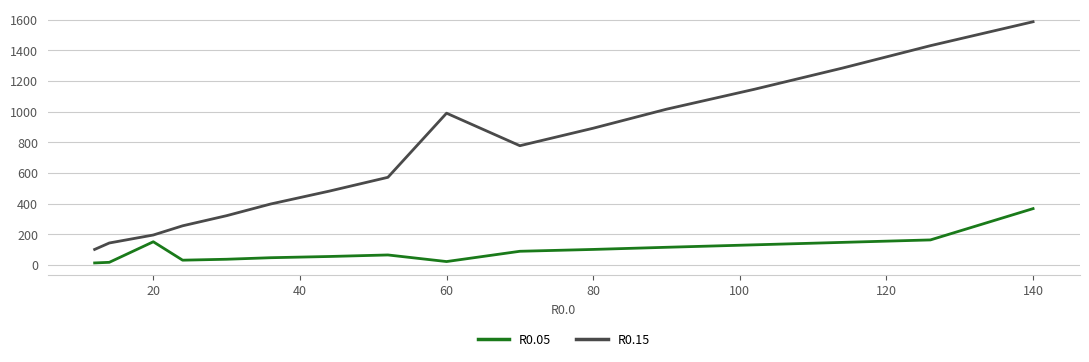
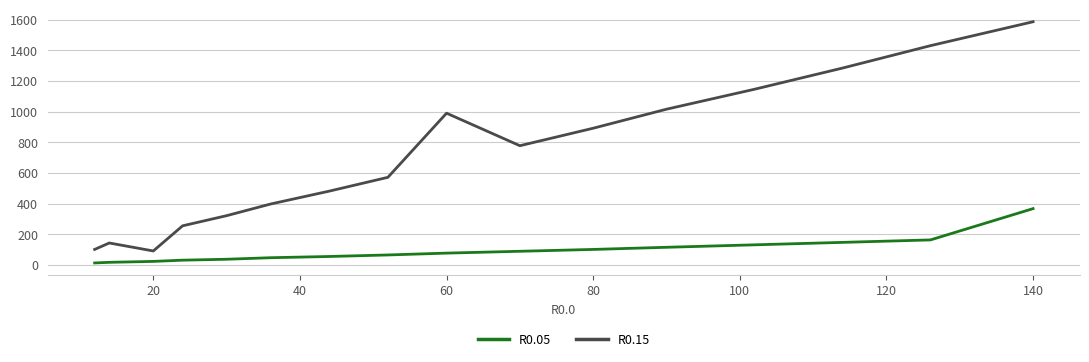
  {
    "R0.05": {
-     "20": 150,
-     "60": 20,
+     "20": 20,
+     "60": 80,
      "80": 100,
      "140": 370
    },
    "R0.15": {
-     "20": 200,
+     "20": 90,
      "60": 990,
      "80": 890,
      "140": 1590
    }
  }
